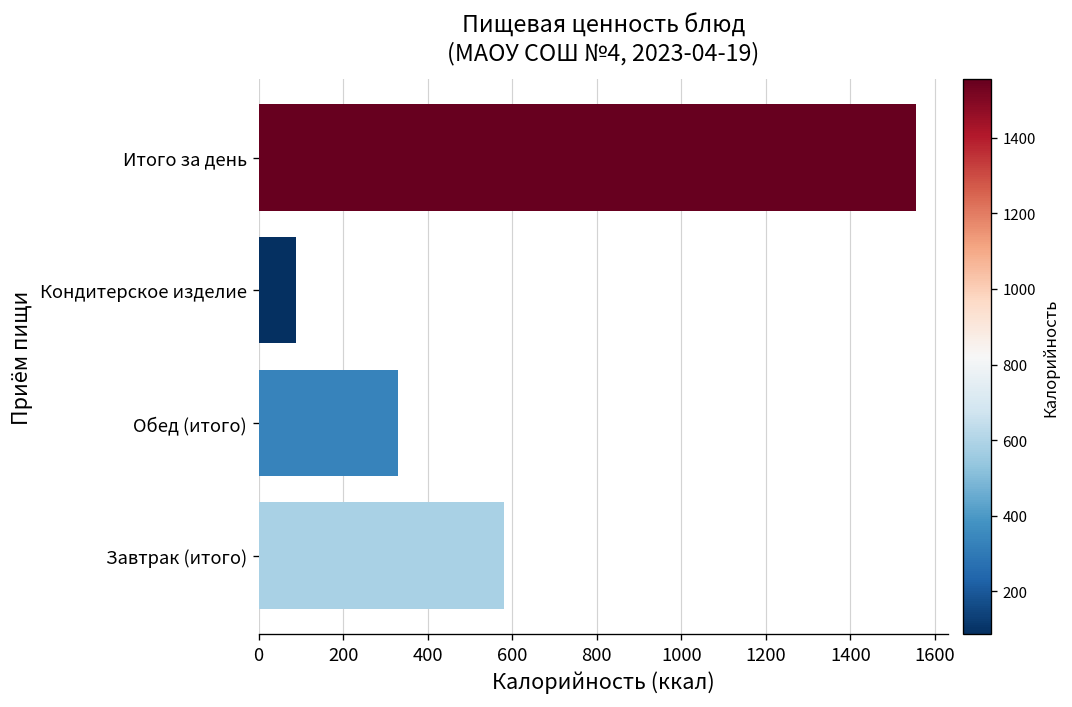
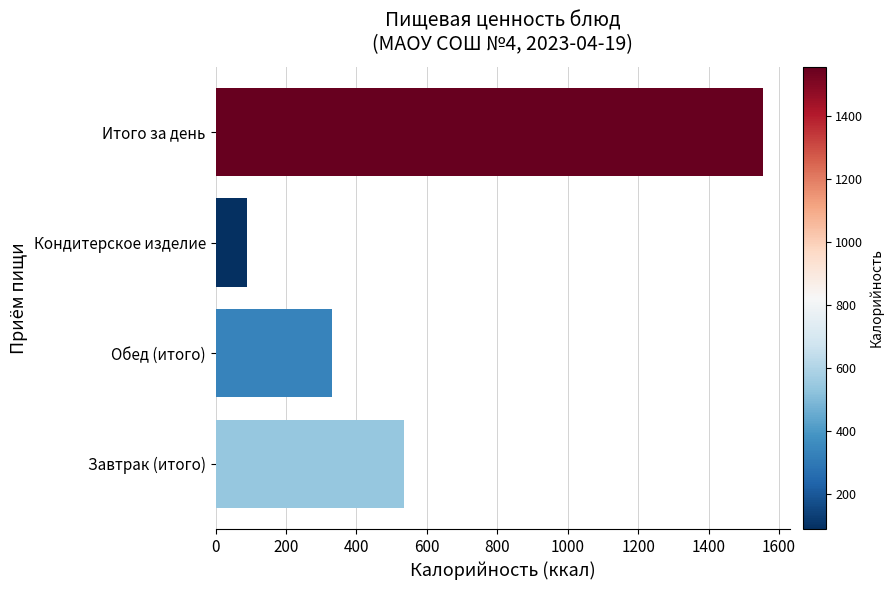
  {
    "Итого за день": 1550,
    "Кондитерское изделие": 90,
    "Обед (итого)": 330,
-   "Завтрак (итого)": 580
+   "Завтрак (итого)": 540
  }
